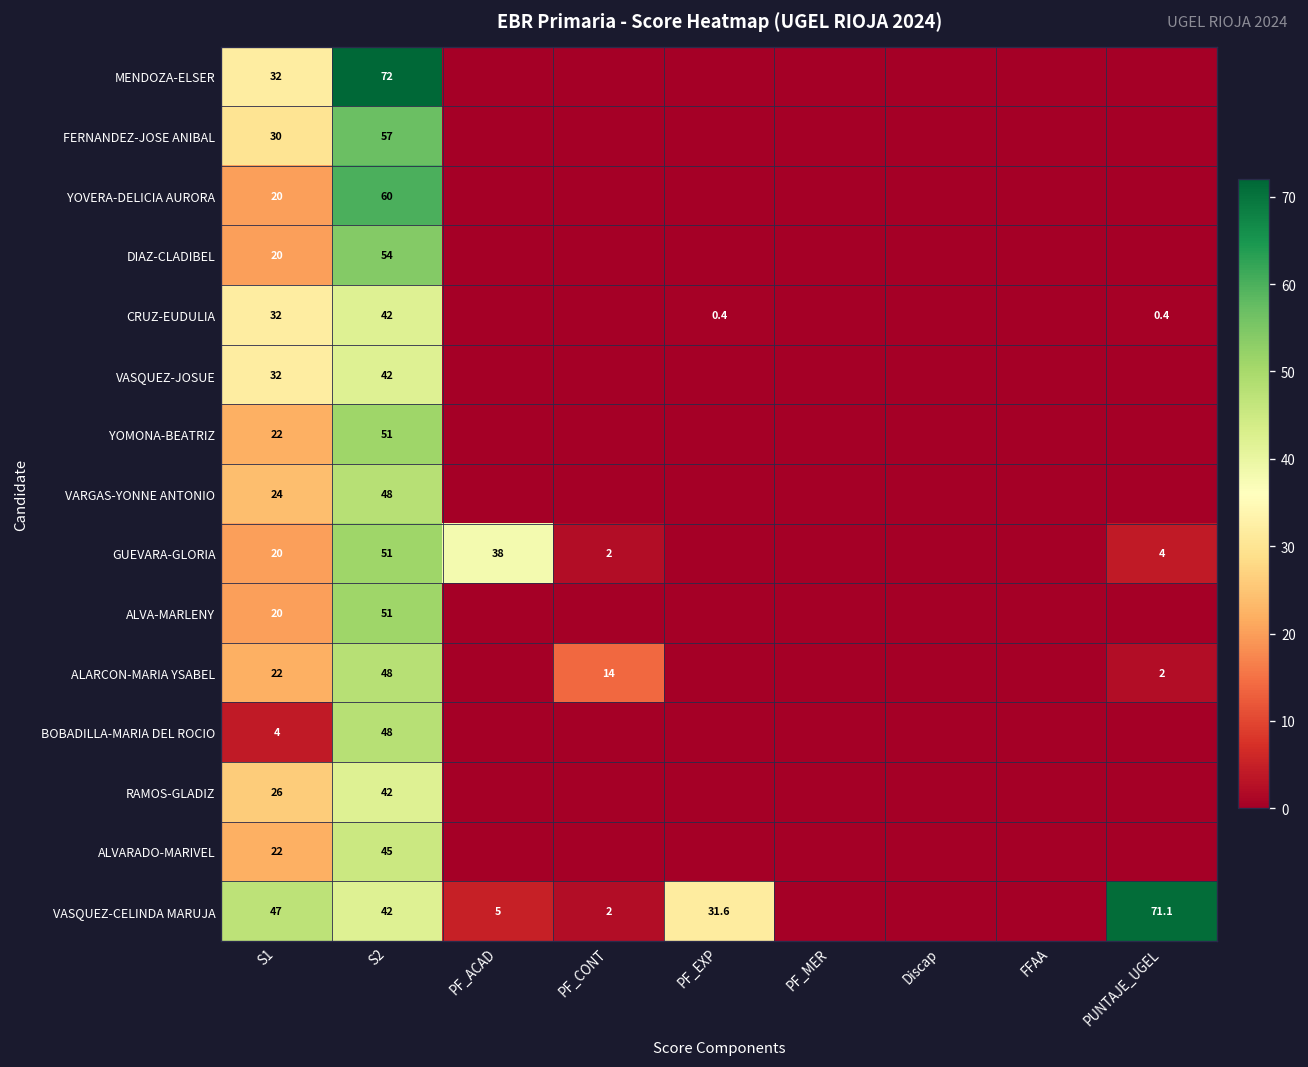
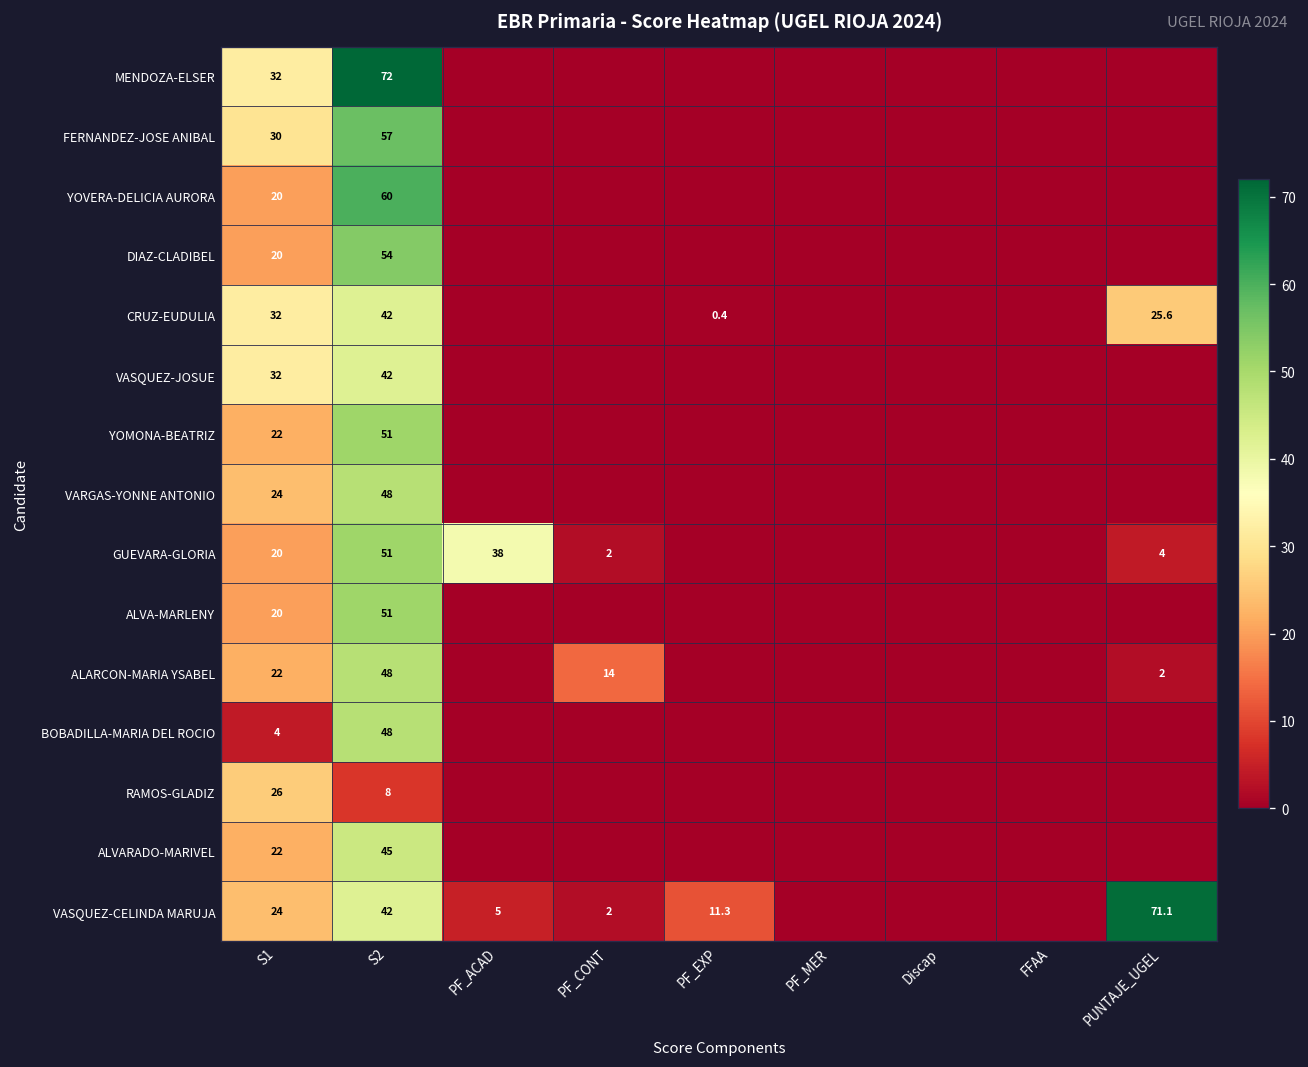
  {
    "MENDOZA-ELSER": {
      "S1": 32,
      "S2": 72
    },
    "FERNANDEZ-JOSE ANIBAL": {
      "S1": 30,
      "S2": 57
    },
    "YOVERA-DELICIA AURORA": {
      "S1": 20,
      "S2": 60
    },
    "DIAZ-CLADIBEL": {
      "S1": 20,
      "S2": 54
    },
    "CRUZ-EUDULIA": {
      "S1": 32,
      "S2": 42,
      "PF_EXP": 0.4,
-     "PUNTAJE_UGEL": 0.4
+     "PUNTAJE_UGEL": 25.6
    },
    "VASQUEZ-JOSUE": {
      "S1": 32,
      "S2": 42
    },
    "YOMONA-BEATRIZ": {
      "S1": 22,
      "S2": 51
    },
    "VARGAS-YONNE ANTONIO": {
      "S1": 24,
      "S2": 48
    },
    "GUEVARA-GLORIA": {
      "S1": 20,
      "S2": 51,
      "PF_ACAD": 38,
      "PF_CONT": 2,
      "PUNTAJE_UGEL": 4
    },
    "ALVA-MARLENY": {
      "S1": 20,
      "S2": 51
    },
    "ALARCON-MARIA YSABEL": {
      "S1": 22,
      "S2": 48,
      "PF_CONT": 14,
      "PUNTAJE_UGEL": 2
    },
    "BOBADILLA-MARIA DEL ROCIO": {
      "S1": 4,
      "S2": 48
    },
    "RAMOS-GLADIZ": {
      "S1": 26,
-     "S2": 42
+     "S2": 8
    },
    "ALVARADO-MARIVEL": {
      "S1": 22,
      "S2": 45
    },
    "VASQUEZ-CELINDA MARUJA": {
-     "S1": 47,
+     "S1": 24,
      "S2": 42,
      "PF_ACAD": 5,
      "PF_CONT": 2,
-     "PF_EXP": 31.6,
+     "PF_EXP": 11.3,
      "PUNTAJE_UGEL": 71.1
    }
  }
